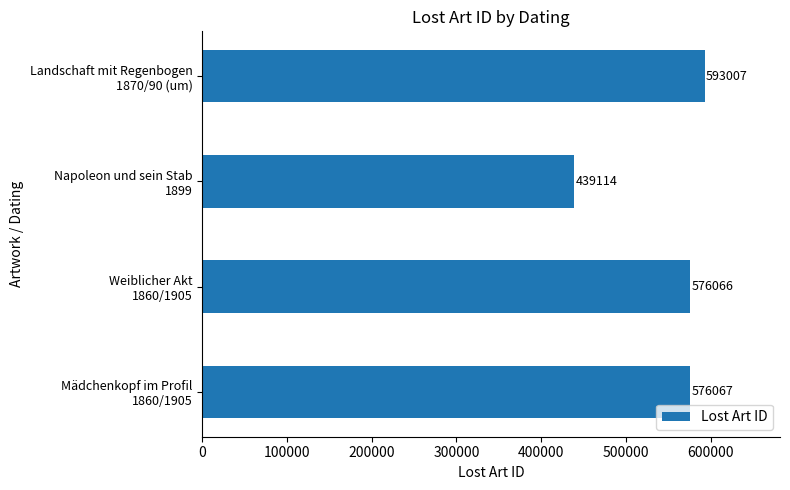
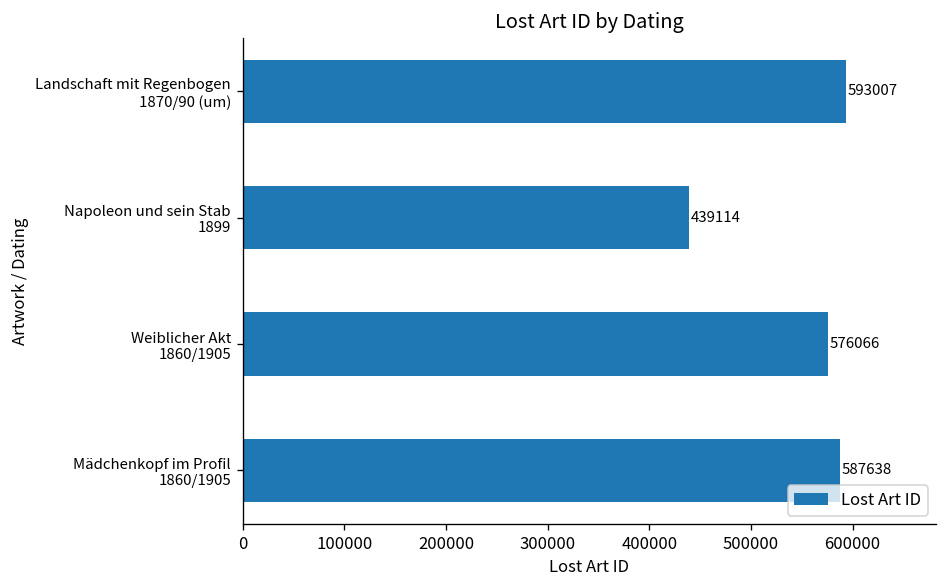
  {
    "Landschaft mit Regenbogen 1870/90 (um)": 593007,
    "Napoleon und sein Stab 1899": 439114,
    "Weiblicher Akt 1860/1905": 576066,
-   "Mädchenkopf im Profil 1860/1905": 576067
+   "Mädchenkopf im Profil 1860/1905": 587638
  }
